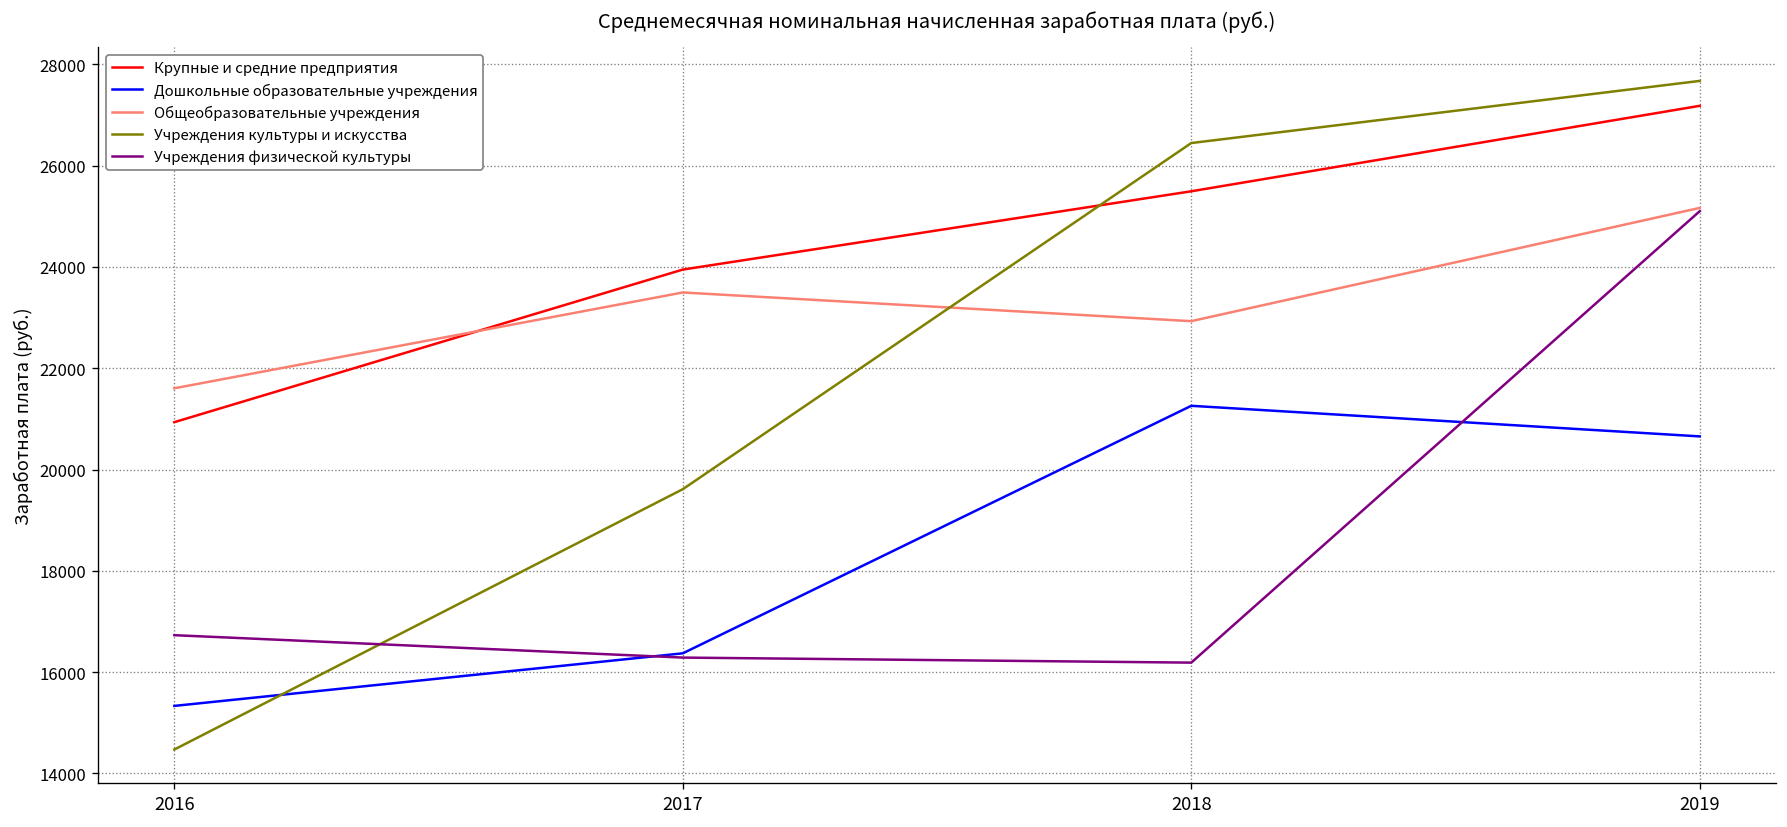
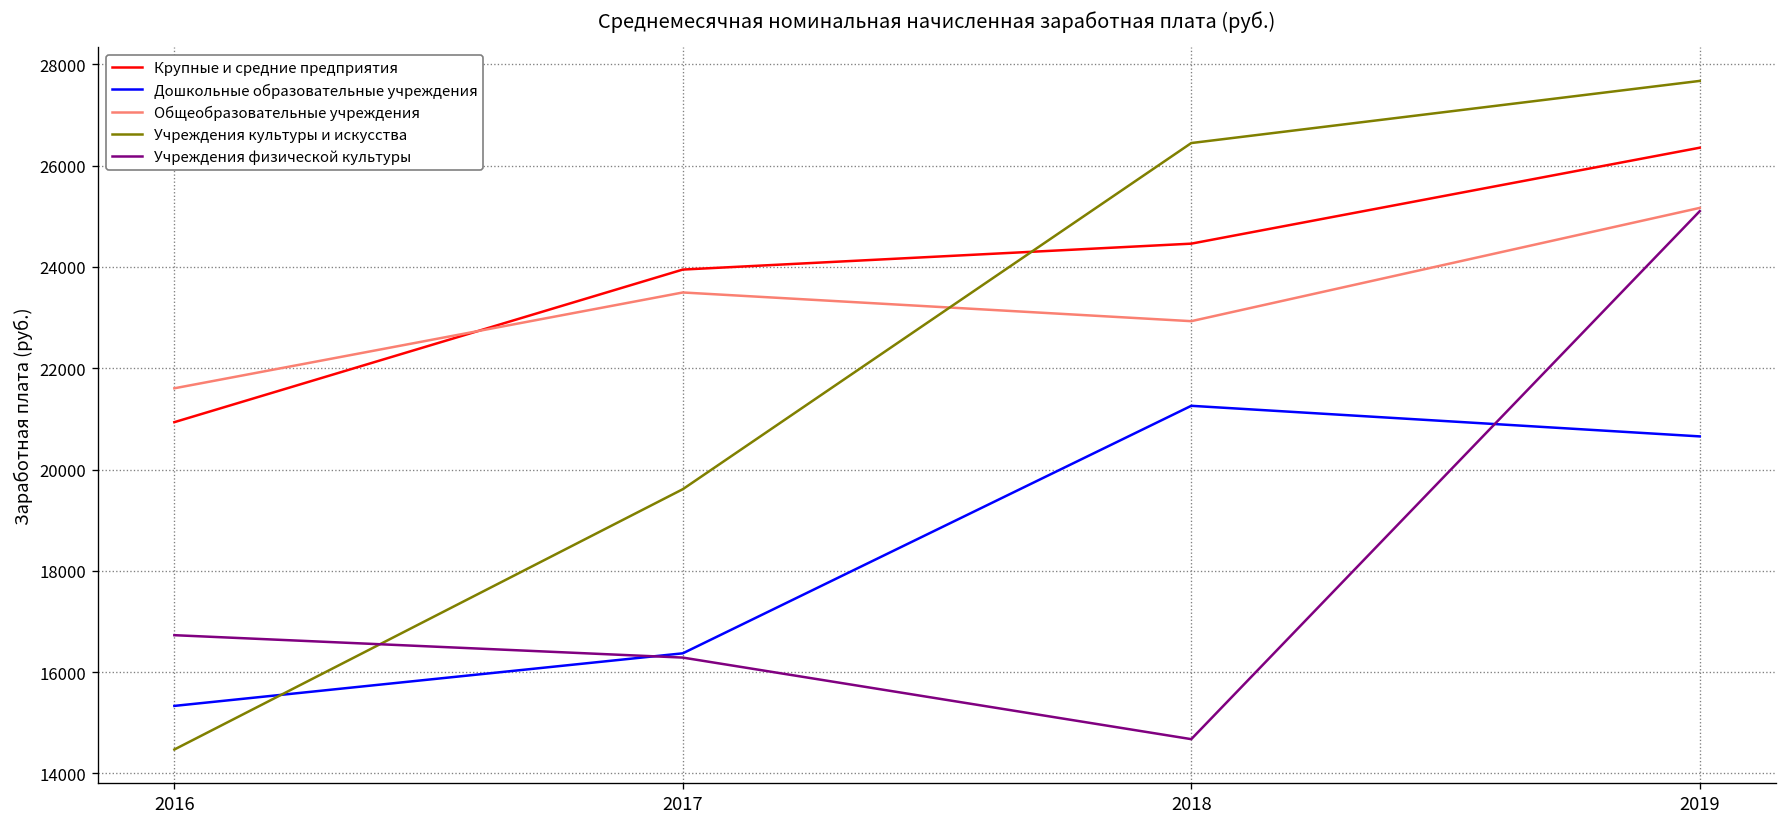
  {
    "Крупные и средние предприятия": {
      "2016": 20900,
      "2017": 23900,
-     "2018": 25500,
-     "2019": 27200
+     "2018": 24500,
+     "2019": 26400
    },
    "Дошкольные образовательные учреждения": {
      "2016": 15300,
      "2017": 16400,
      "2018": 21300,
      "2019": 20700
    },
    "Общеобразовательные учреждения": {
      "2016": 21600,
      "2017": 23500,
      "2018": 22900,
      "2019": 25200
    },
    "Учреждения культуры и искусства": {
      "2016": 14500,
      "2017": 19600,
      "2018": 26400,
      "2019": 27700
    },
    "Учреждения физической культуры": {
      "2016": 16700,
      "2017": 16300,
-     "2018": 16200,
+     "2018": 14700,
      "2019": 25100
    }
  }
